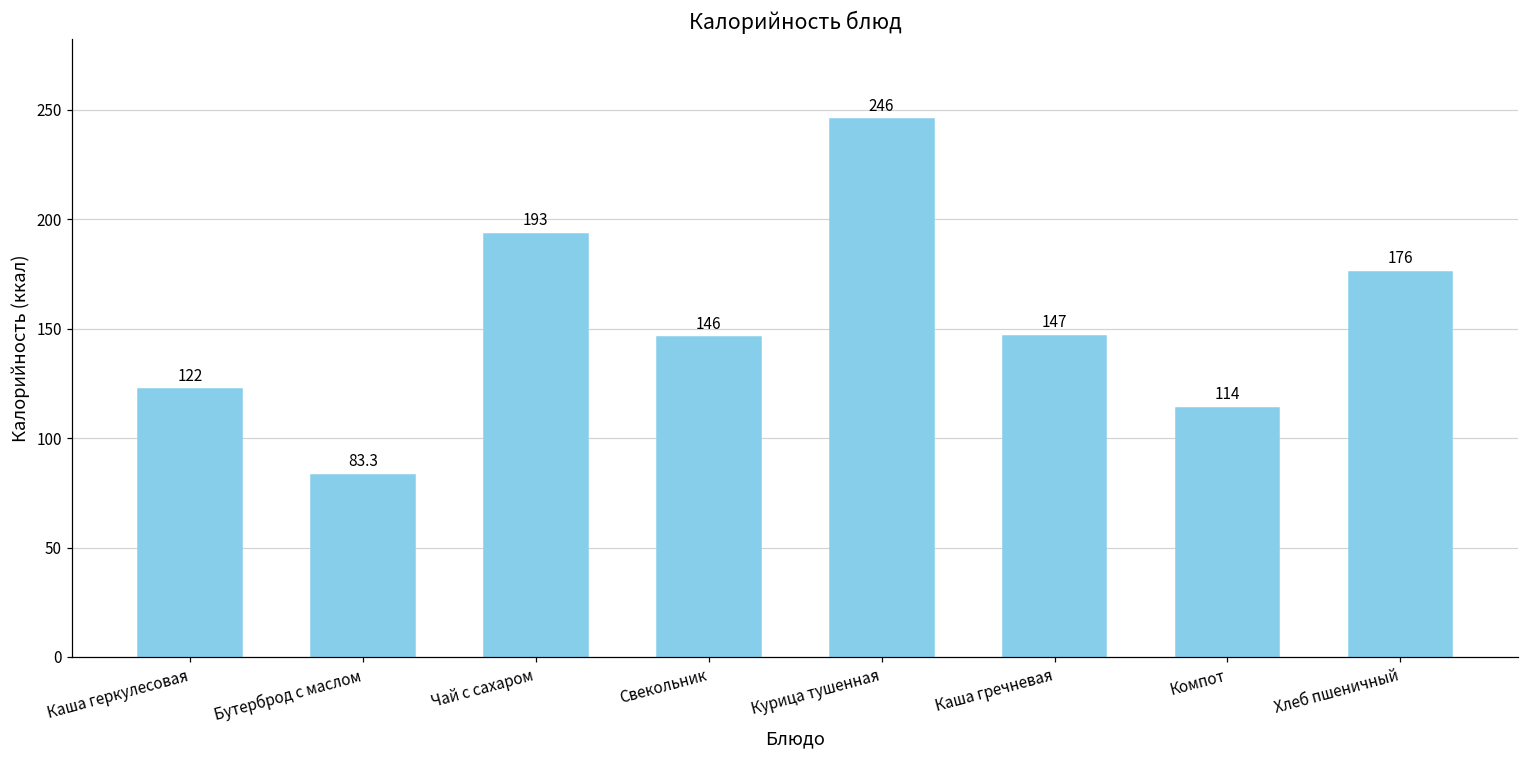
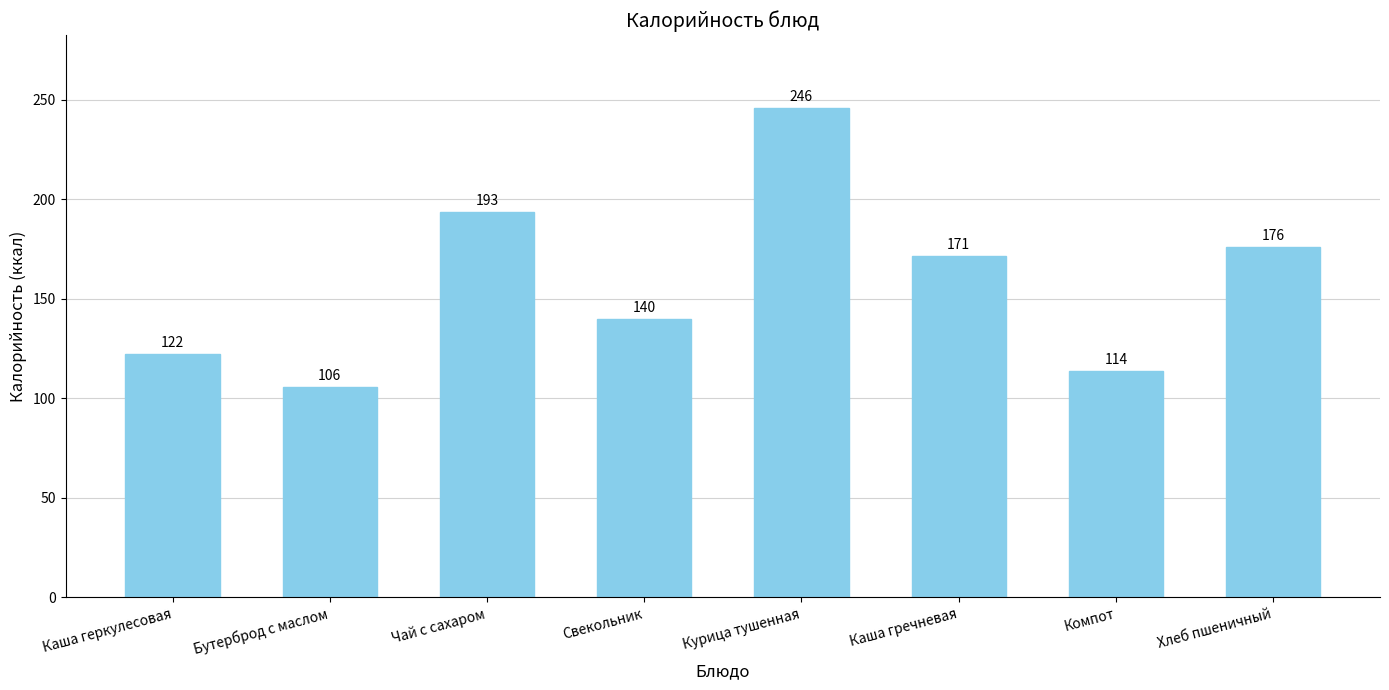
  {
    "Каша геркулесовая": 122,
-   "Бутерброд с маслом": 83.3,
+   "Бутерброд с маслом": 106,
    "Чай с сахаром": 193,
-   "Свекольник": 146,
+   "Свекольник": 140,
    "Курица тушенная": 246,
-   "Каша гречневая": 147,
+   "Каша гречневая": 171,
    "Компот": 114,
    "Хлеб пшеничный": 176
  }
